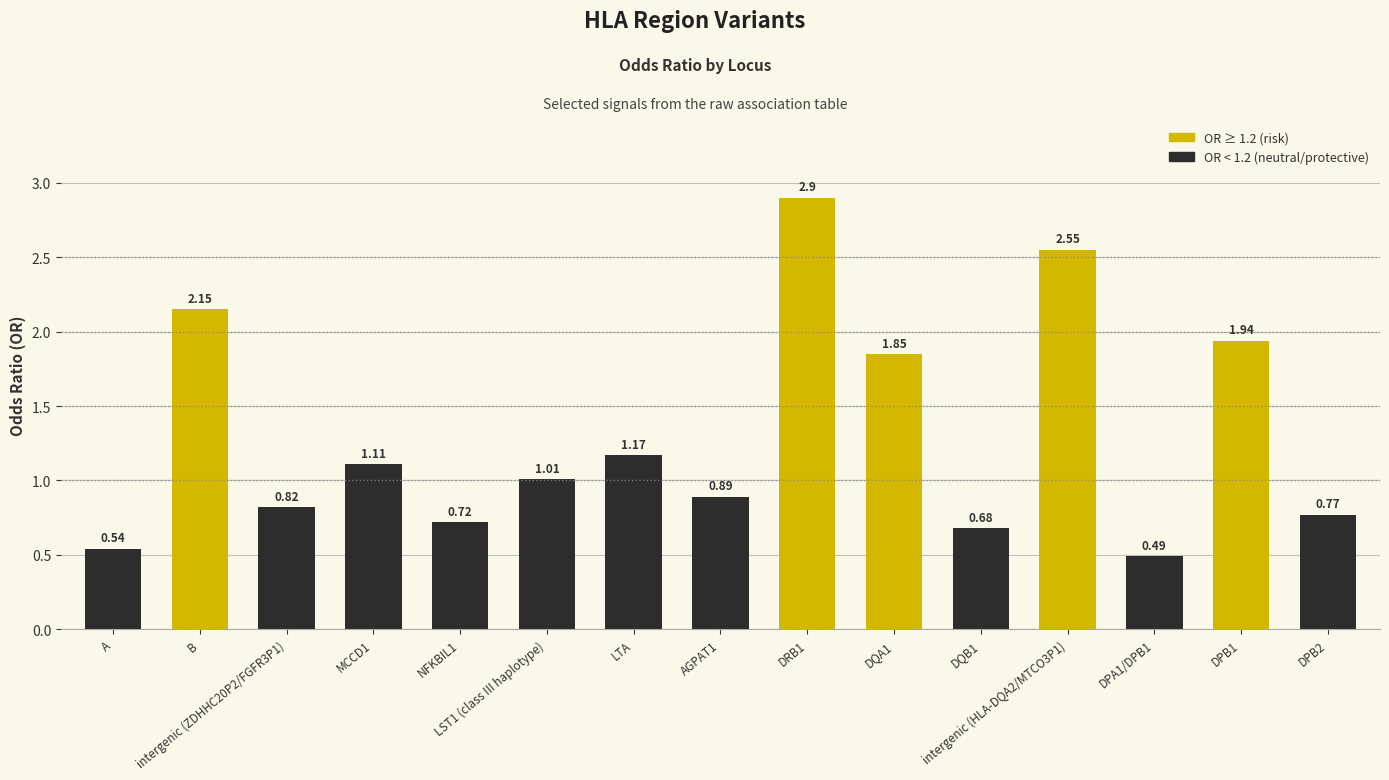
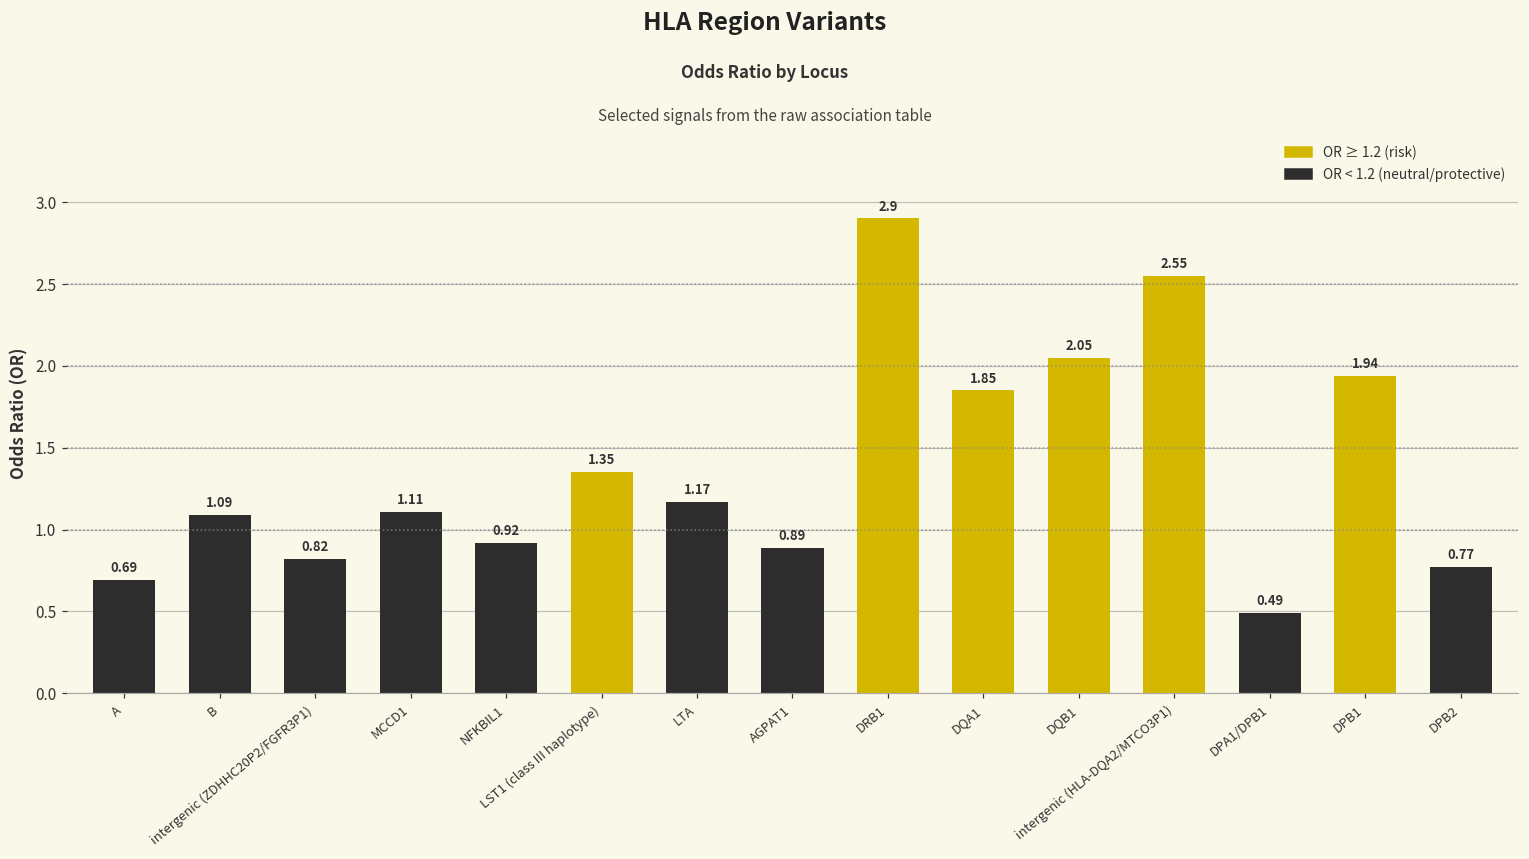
  {
-   "A": 0.54,
-   "B": 2.15,
+   "A": 0.69,
+   "B": 1.09,
    "intergenic (ZDHHC20P2/FGFR3P1)": 0.82,
    "MCCD1": 1.11,
-   "NFKBIL1": 0.72,
-   "LST1 (class III haplotype)": 1.01,
+   "NFKBIL1": 0.92,
+   "LST1 (class III haplotype)": 1.35,
    "LTA": 1.17,
    "AGPAT1": 0.89,
    "DRB1": 2.9,
    "DQA1": 1.85,
-   "DQB1": 0.68,
+   "DQB1": 2.05,
    "intergenic (HLA-DQA2/MTCO3P1)": 2.55,
    "DPA1/DPB1": 0.49,
    "DPB1": 1.94,
    "DPB2": 0.77
  }
